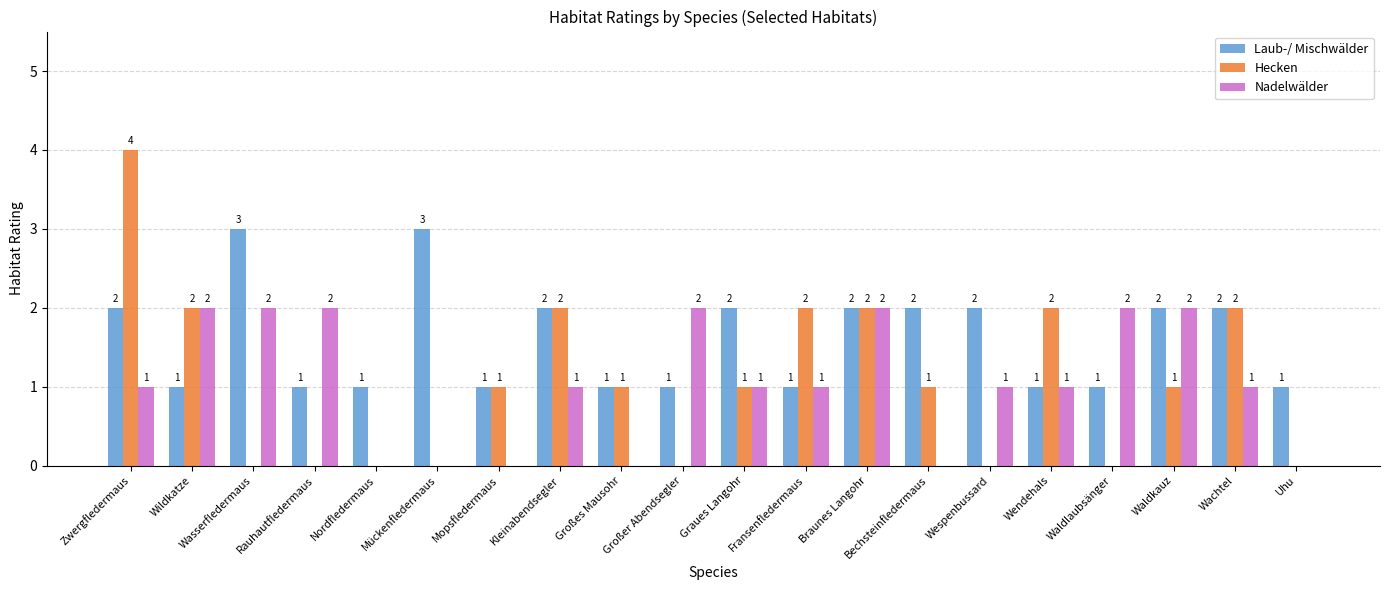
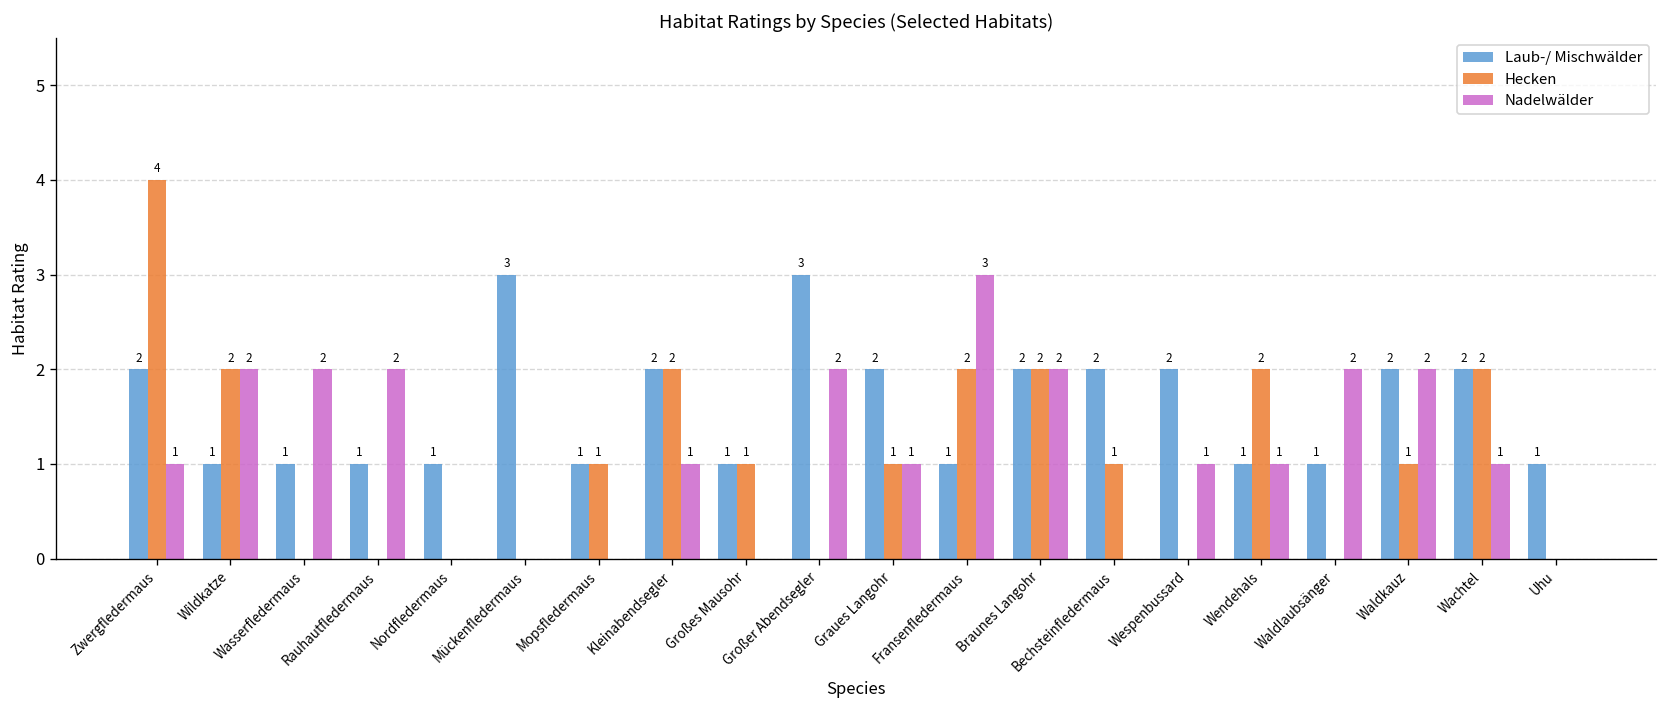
  {
    "Laub-/ Mischwälder": {
      "Zwergfledermaus": 2,
      "Wildkatze": 1,
-     "Wasserfledermaus": 3,
+     "Wasserfledermaus": 1,
      "Rauhautfledermaus": 1,
      "Nordfledermaus": 1,
      "Mückenfledermaus": 3,
      "Mopsfledermaus": 1,
      "Kleinabendsegler": 2,
      "Großes Mausohr": 1,
-     "Großer Abendsegler": 1,
+     "Großer Abendsegler": 3,
      "Graues Langohr": 2,
      "Fransenfledermaus": 1,
      "Braunes Langohr": 2,
      "Bechsteinfledermaus": 2,
      "Wespenbussard": 2,
      "Wendehals": 1,
      "Waldlaubsänger": 1,
      "Waldkauz": 2,
      "Wachtel": 2,
      "Uhu": 1
    },
    "Hecken": {
      "Zwergfledermaus": 4,
      "Wildkatze": 2,
      "Mopsfledermaus": 1,
      "Kleinabendsegler": 2,
      "Großes Mausohr": 1,
      "Graues Langohr": 1,
      "Fransenfledermaus": 2,
      "Braunes Langohr": 2,
      "Bechsteinfledermaus": 1,
      "Wendehals": 2,
      "Waldkauz": 1,
      "Wachtel": 2
    },
    "Nadelwälder": {
      "Zwergfledermaus": 1,
      "Wildkatze": 2,
      "Wasserfledermaus": 2,
      "Rauhautfledermaus": 2,
      "Kleinabendsegler": 1,
      "Großer Abendsegler": 2,
      "Graues Langohr": 1,
-     "Fransenfledermaus": 1,
+     "Fransenfledermaus": 3,
      "Braunes Langohr": 2,
      "Wespenbussard": 1,
      "Wendehals": 1,
      "Waldlaubsänger": 2,
      "Waldkauz": 2,
      "Wachtel": 1
    }
  }
